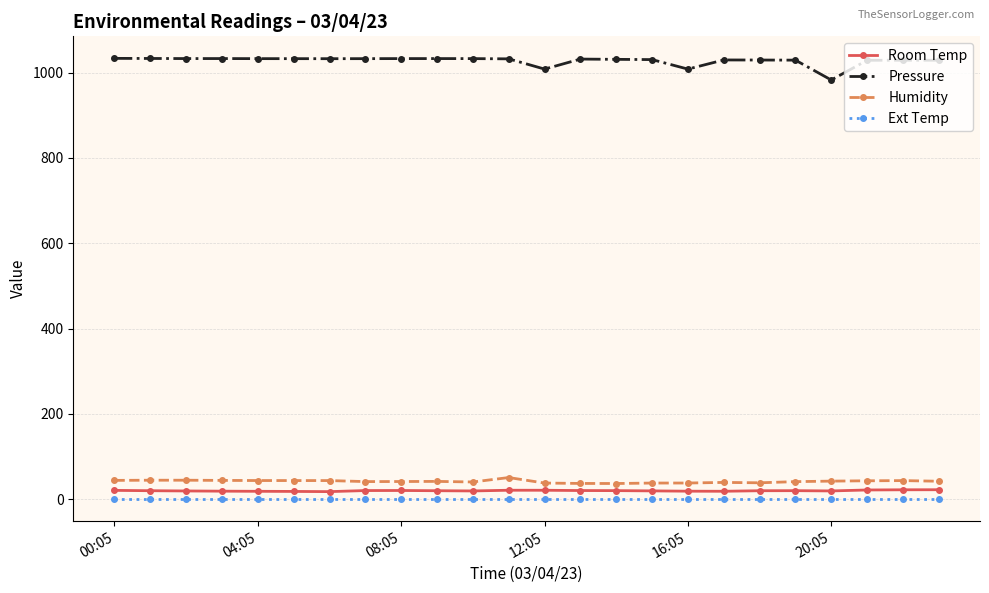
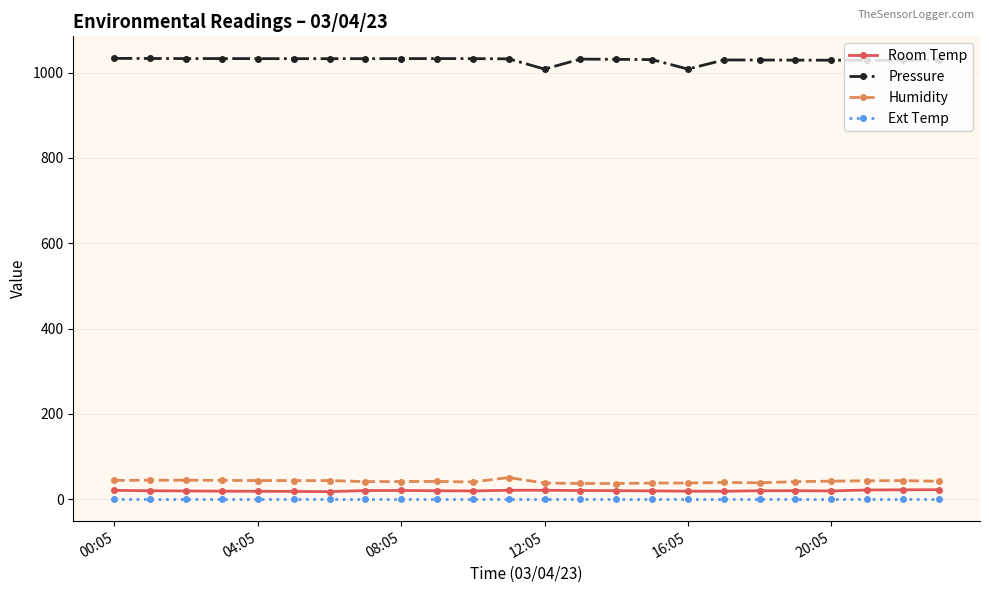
  {
    "Pressure": {
      "00:05": 1030,
      "04:05": 1030,
      "08:05": 1030,
      "12:05": 1010,
      "16:05": 1010,
-     "20:05": 980
+     "20:05": 1030
    },
    "Ext Temp": {
      "00:05": 0,
      "04:05": 0,
      "08:05": 0,
      "12:05": 0,
      "16:05": 0,
      "20:05": 0
    }
  }
